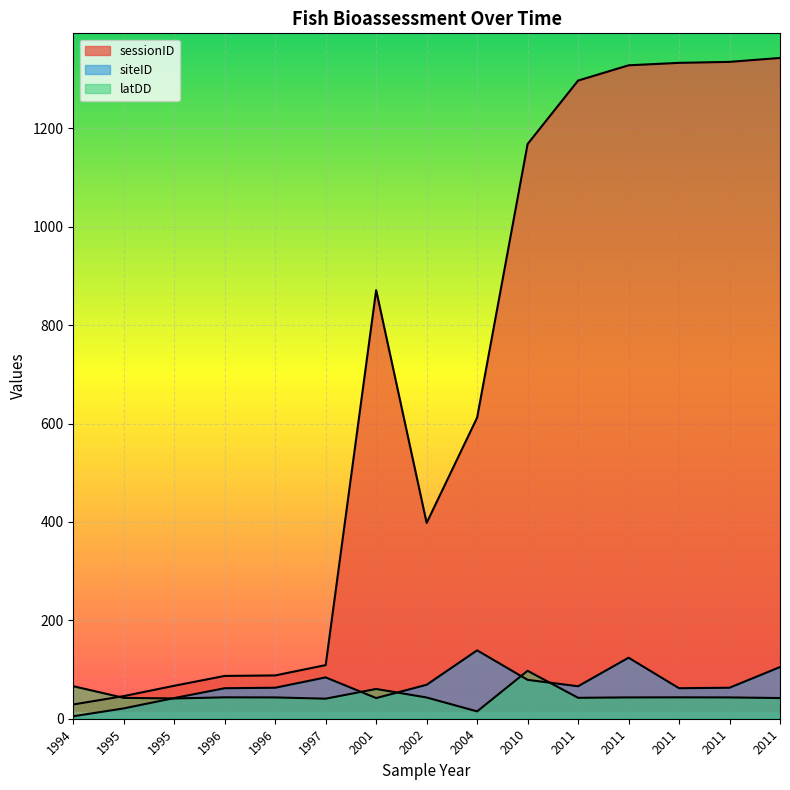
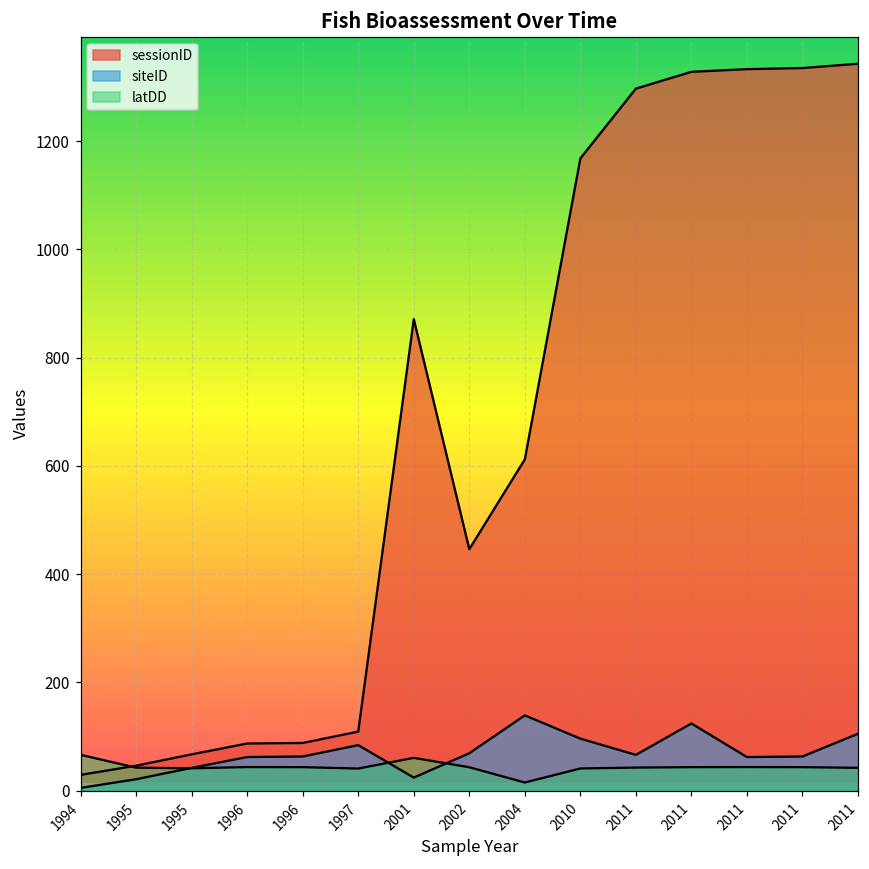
  {
    "sessionID": {
      "1994": 30,
      "1997": 110,
      "2001": 870,
-     "2002": 400,
+     "2002": 450,
      "2004": 610,
      "2010": 1170
    },
    "siteID": {
      "1994": 10,
      "1997": 80,
-     "2001": 40,
+     "2001": 20,
      "2002": 70,
      "2004": 140,
-     "2010": 80
+     "2010": 100
    },
    "latDD": {
      "1994": 70,
      "1997": 40,
      "2001": 60,
      "2002": 40,
      "2004": 10,
-     "2010": 100
+     "2010": 40
    }
  }
